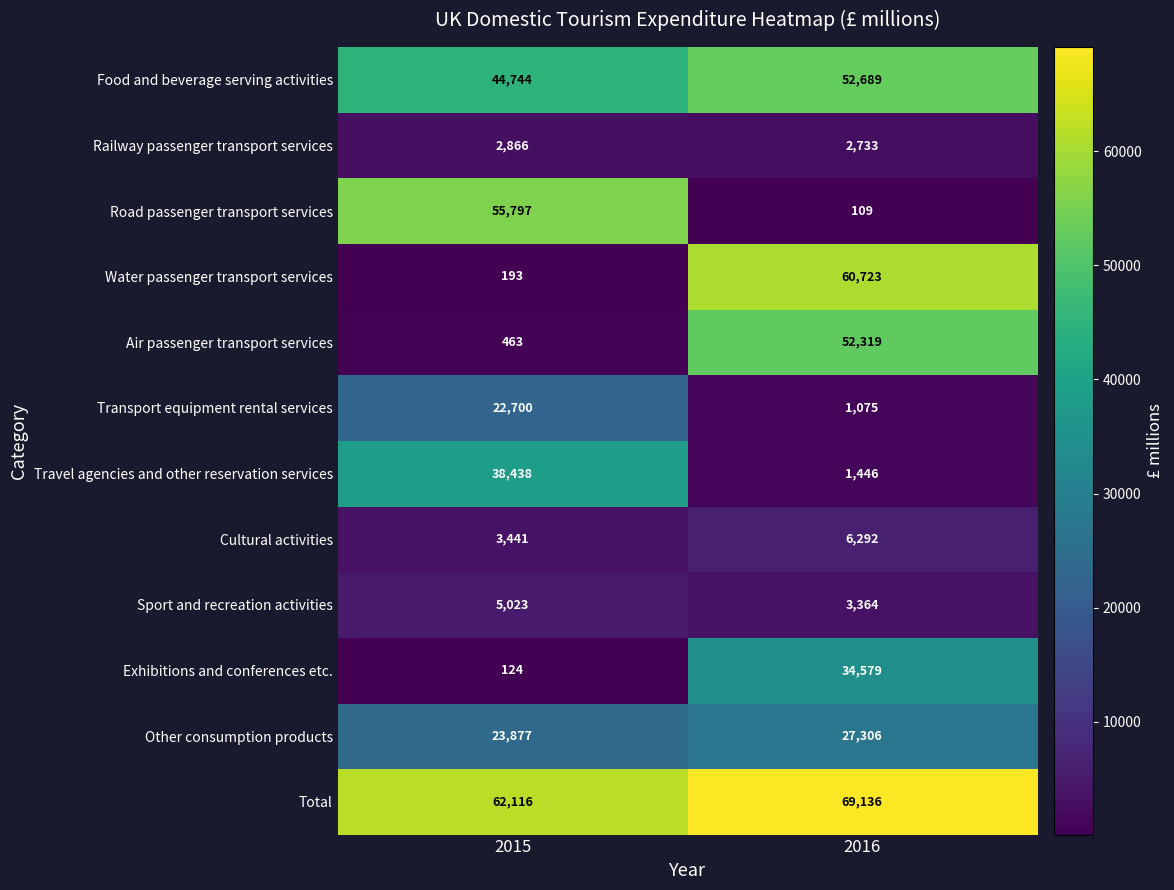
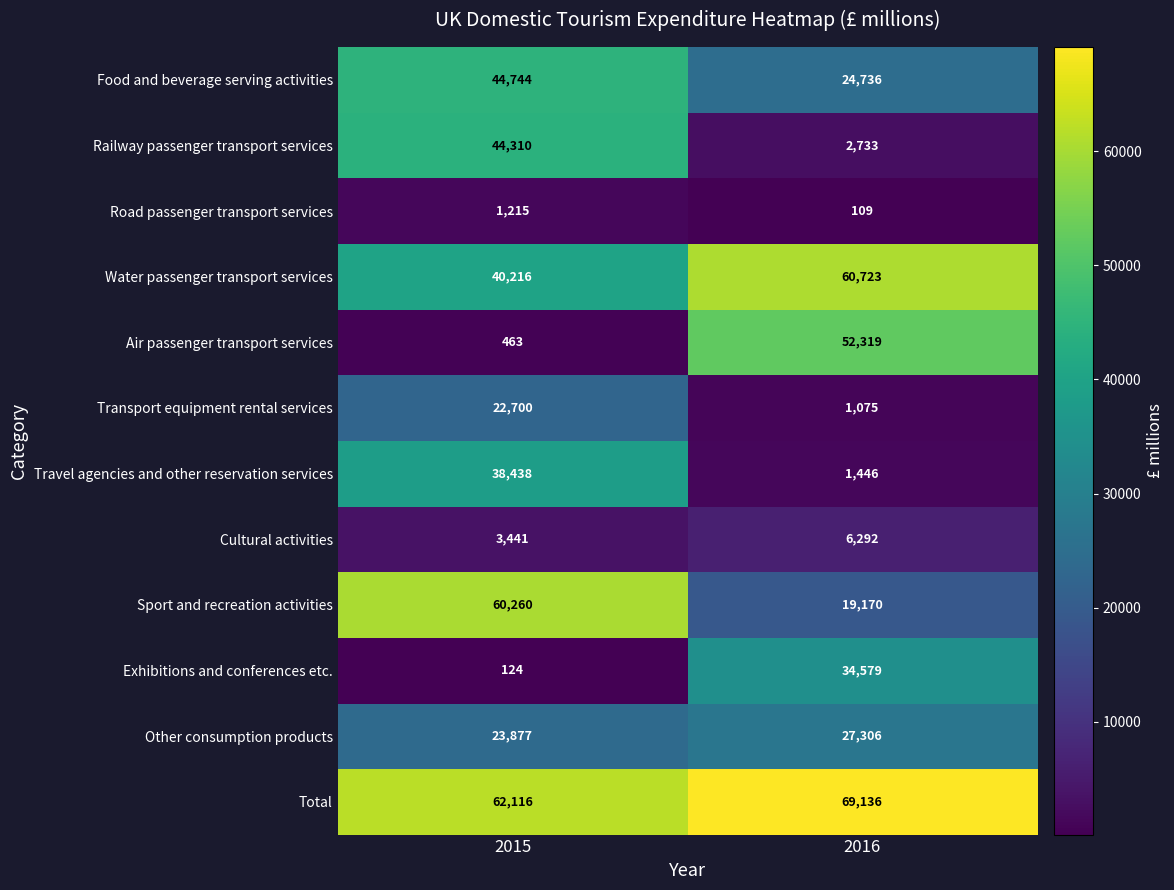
  {
    "Food and beverage serving activities": {
      "2015": "44,744",
-     "2016": "52,689"
+     "2016": "24,736"
    },
    "Railway passenger transport services": {
-     "2015": "2,866",
+     "2015": "44,310",
      "2016": "2,733"
    },
    "Road passenger transport services": {
-     "2015": "55,797",
+     "2015": "1,215",
      "2016": "109"
    },
    "Water passenger transport services": {
-     "2015": "193",
+     "2015": "40,216",
      "2016": "60,723"
    },
    "Air passenger transport services": {
      "2015": "463",
      "2016": "52,319"
    },
    "Transport equipment rental services": {
      "2015": "22,700",
      "2016": "1,075"
    },
    "Travel agencies and other reservation services": {
      "2015": "38,438",
      "2016": "1,446"
    },
    "Cultural activities": {
      "2015": "3,441",
      "2016": "6,292"
    },
    "Sport and recreation activities": {
-     "2015": "5,023",
-     "2016": "3,364"
+     "2015": "60,260",
+     "2016": "19,170"
    },
    "Exhibitions and conferences etc.": {
      "2015": "124",
      "2016": "34,579"
    },
    "Other consumption products": {
      "2015": "23,877",
      "2016": "27,306"
    },
    "Total": {
      "2015": "62,116",
      "2016": "69,136"
    }
  }
